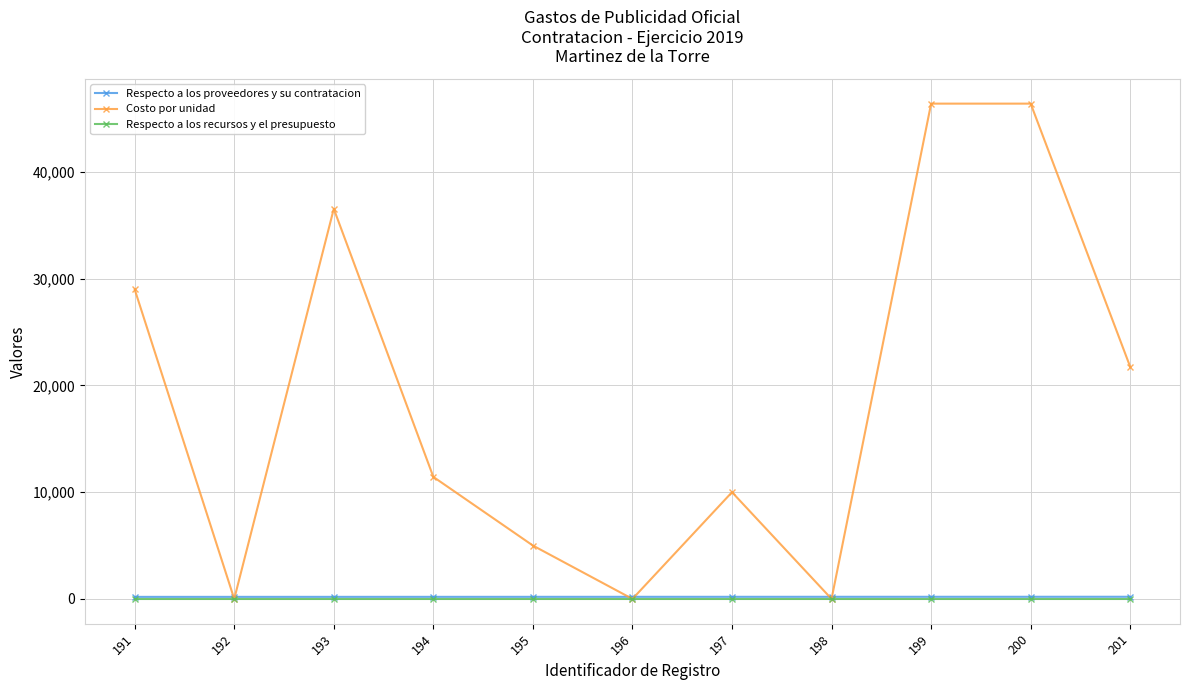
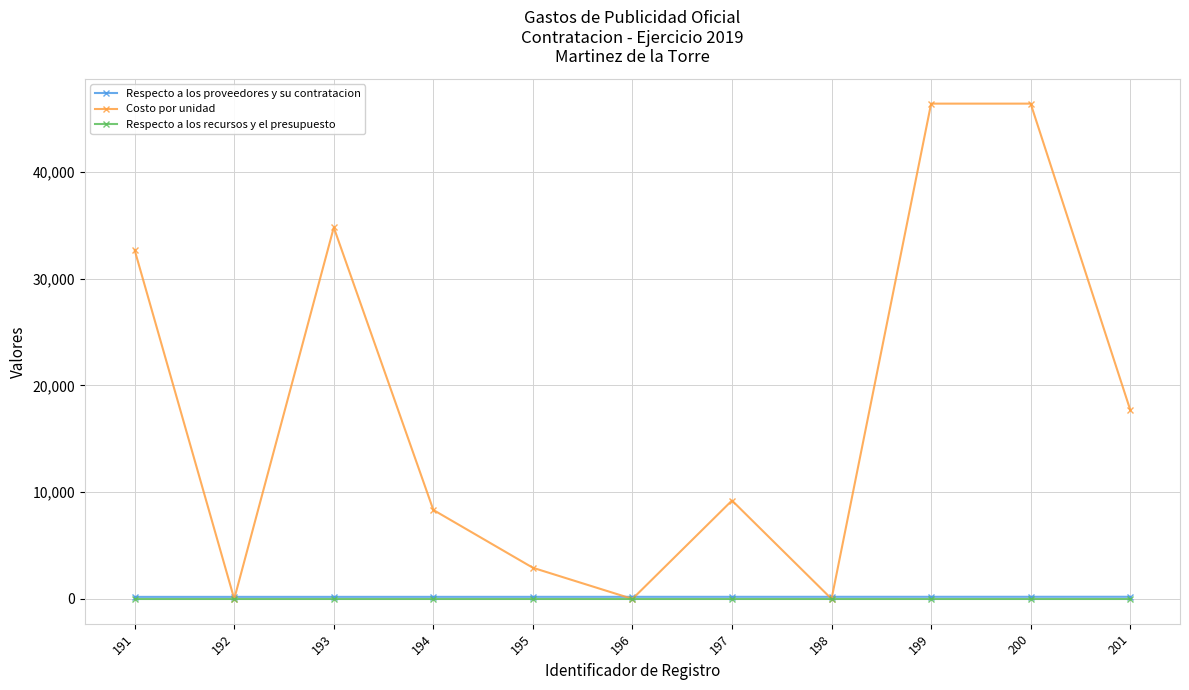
  {
    "Costo por unidad": {
-     "191": "29,000",
-     "193": "36,500",
-     "194": "11,400",
-     "195": "5,000",
-     "197": "10,000",
+     "191": "32,700",
+     "193": "34,800",
+     "194": "8,300",
+     "195": "2,900",
+     "197": "9,200",
      "199": "46,400",
      "200": "46,400",
-     "201": "21,700"
+     "201": "17,700"
    }
  }
